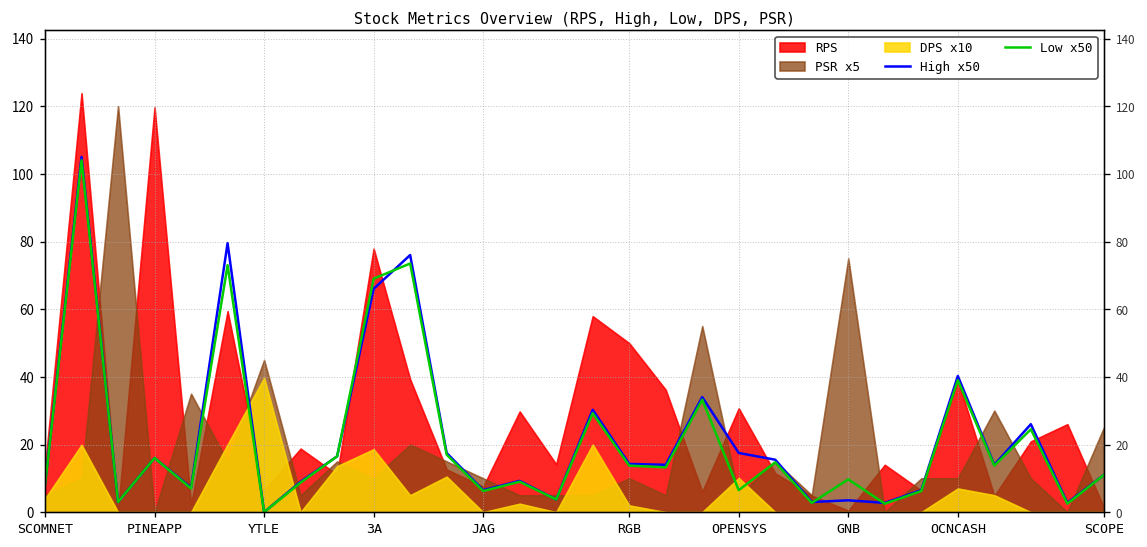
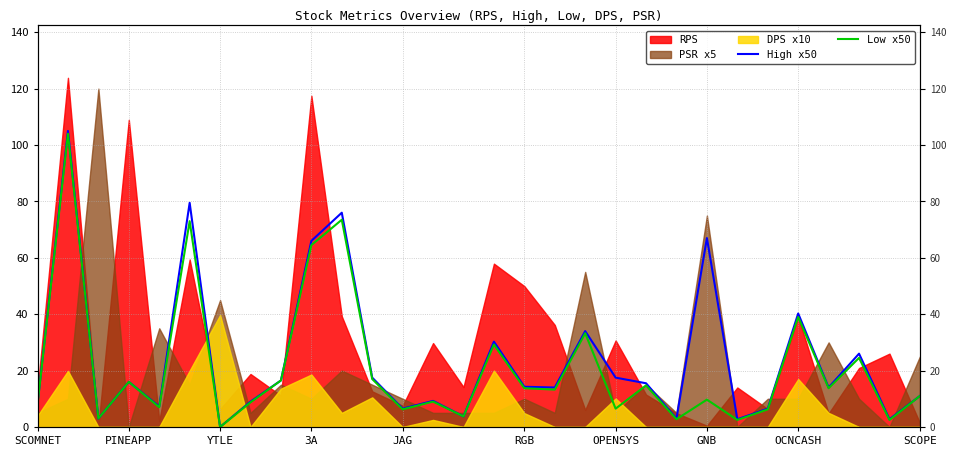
  {
    "RPS": {
      "SCOMNET": 13,
-     "PINEAPP": 120,
+     "PINEAPP": 109,
      "YTLE": 6,
-     "3A": 78,
+     "3A": 117,
      "JAG": 8,
      "RGB": 50,
      "OPENSYS": 31,
      "SCOPE": 1
    },
    "High x50": {
      "3A": 66,
      "OPENSYS": 18,
-     "GNB": 4,
+     "GNB": 67,
      "OCNCASH": 40
    },
    "PSR x5": {
      "SCOMNET": 5,
      "YTLE": 45,
      "3A": 10,
      "JAG": 10,
      "RGB": 10,
      "OPENSYS": 5,
      "GNB": 75,
      "OCNCASH": 10,
      "SCOPE": 25
    },
    "Low x50": {
-     "3A": 69,
+     "3A": 65,
      "OPENSYS": 7,
      "GNB": 10
    },
    "DPS x10": {
      "SCOMNET": 4,
      "YTLE": 40,
      "3A": 19,
      "JAG": 0,
-     "RGB": 2,
+     "RGB": 5,
      "OPENSYS": 10,
-     "OCNCASH": 7,
+     "OCNCASH": 17,
      "SCOPE": 0
    }
  }
